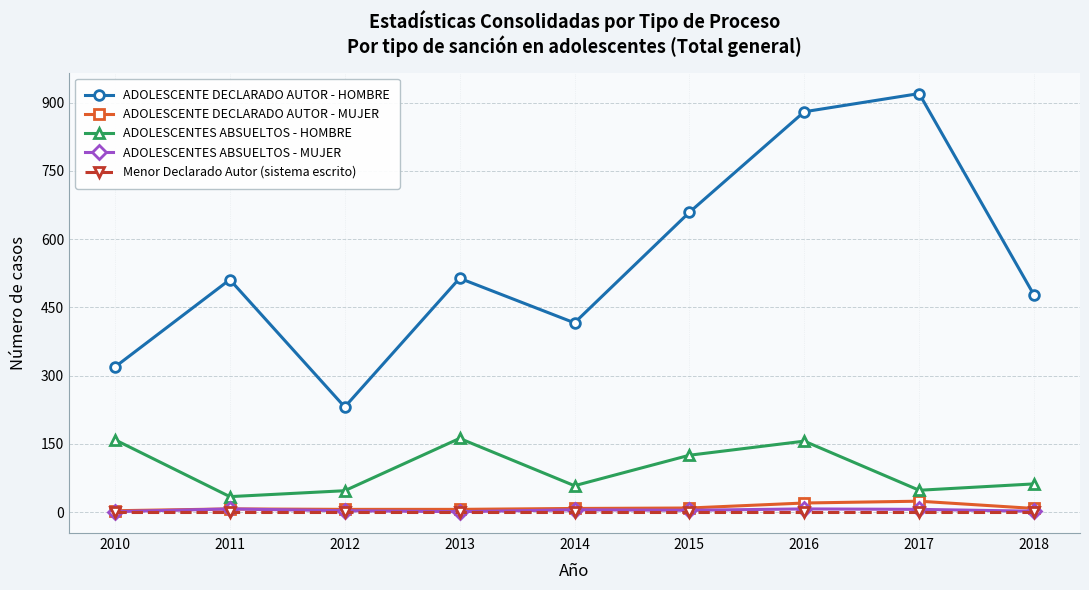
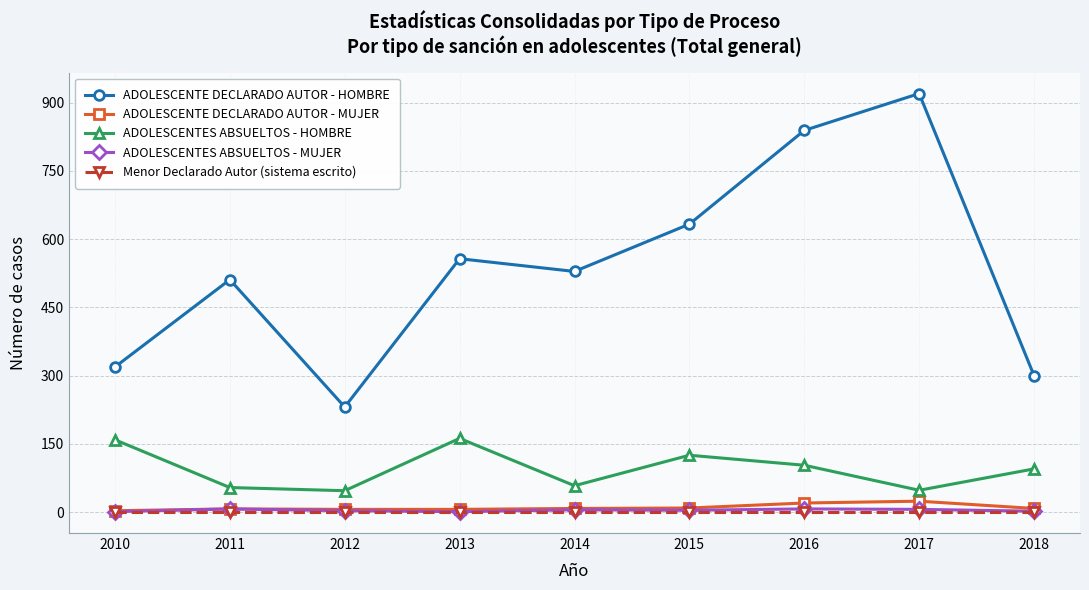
  {
    "ADOLESCENTE DECLARADO AUTOR - HOMBRE": {
      "2010": 320,
      "2011": 510,
      "2012": 230,
-     "2013": 510,
-     "2014": 420,
-     "2015": 660,
-     "2016": 880,
+     "2013": 560,
+     "2014": 530,
+     "2015": 630,
+     "2016": 840,
      "2017": 920,
-     "2018": 480
+     "2018": 300
    },
    "ADOLESCENTES ABSUELTOS - HOMBRE": {
      "2010": 160,
-     "2011": 30,
+     "2011": 50,
      "2012": 50,
      "2013": 160,
      "2014": 60,
      "2015": 130,
-     "2016": 160,
+     "2016": 100,
      "2017": 50,
-     "2018": 60
+     "2018": 100
    },
    "ADOLESCENTES ABSUELTOS - MUJER": {
      "2016": 10,
      "2017": 10
    }
  }
